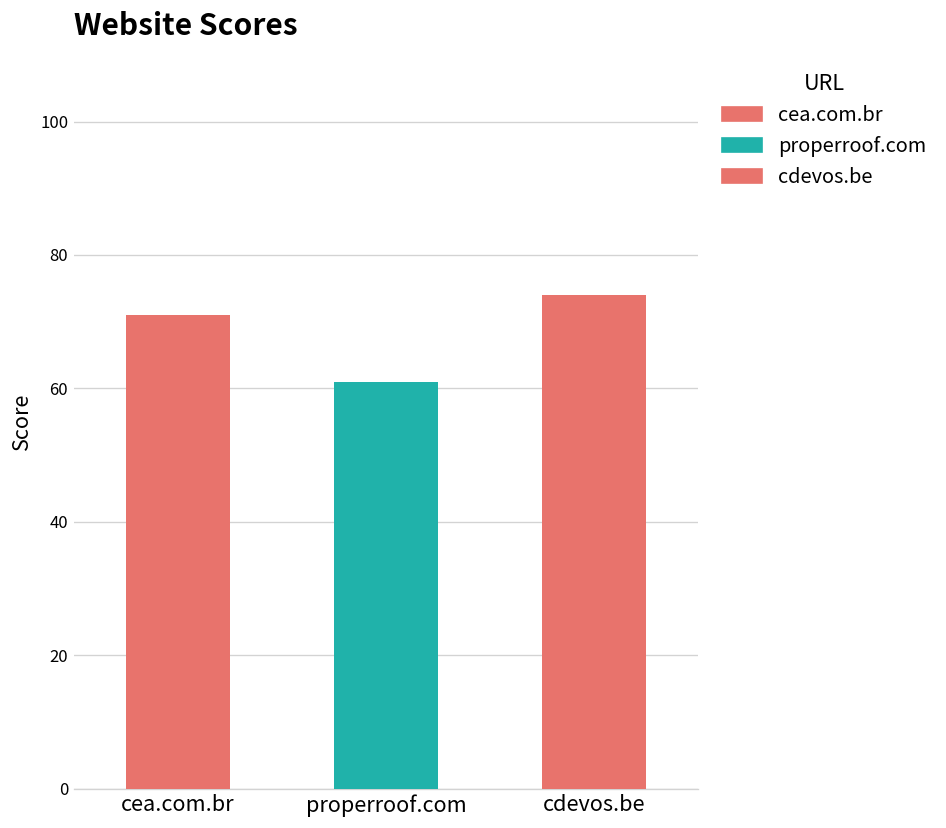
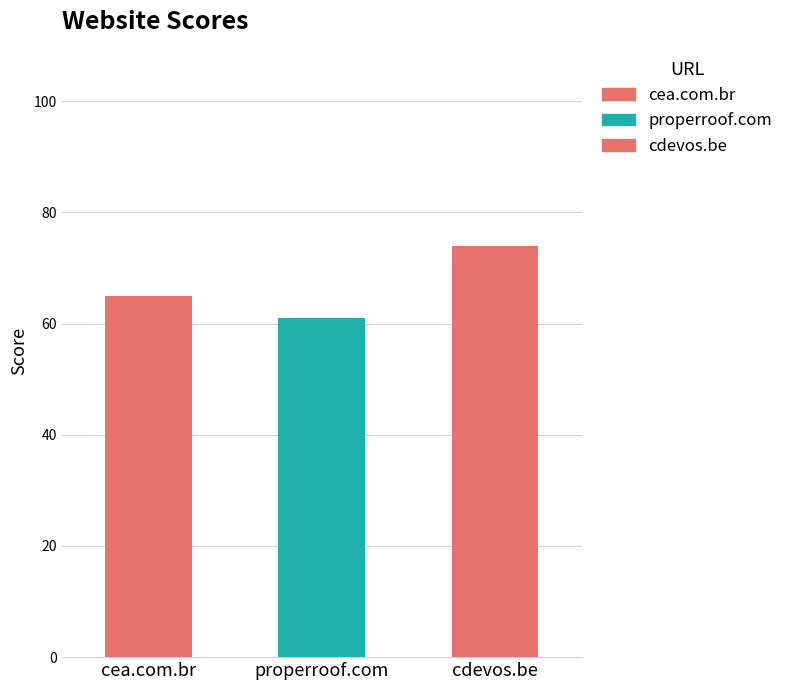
  {
-   "cea.com.br": 71,
+   "cea.com.br": 65,
    "properroof.com": 61,
    "cdevos.be": 74
  }
